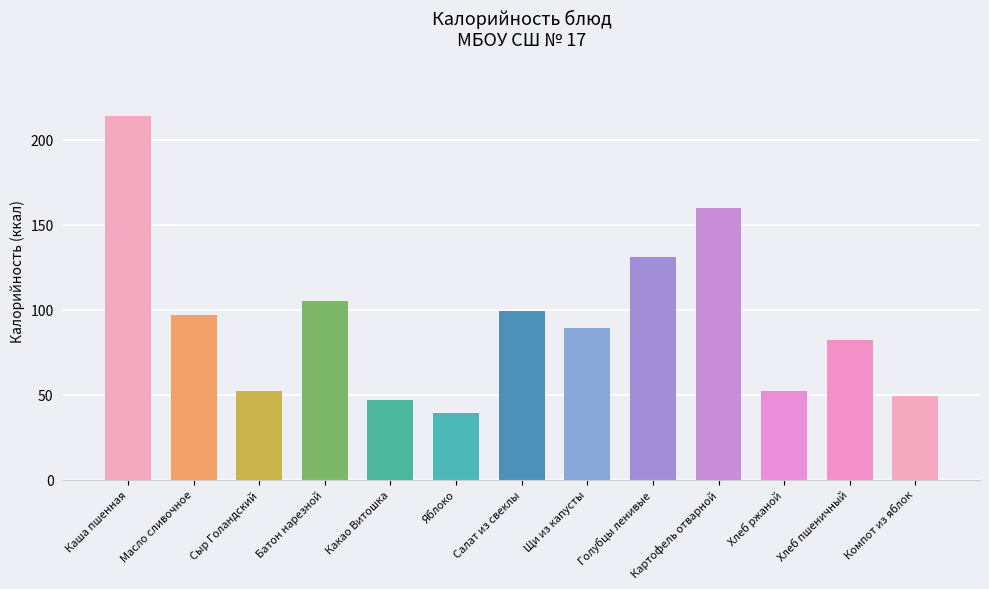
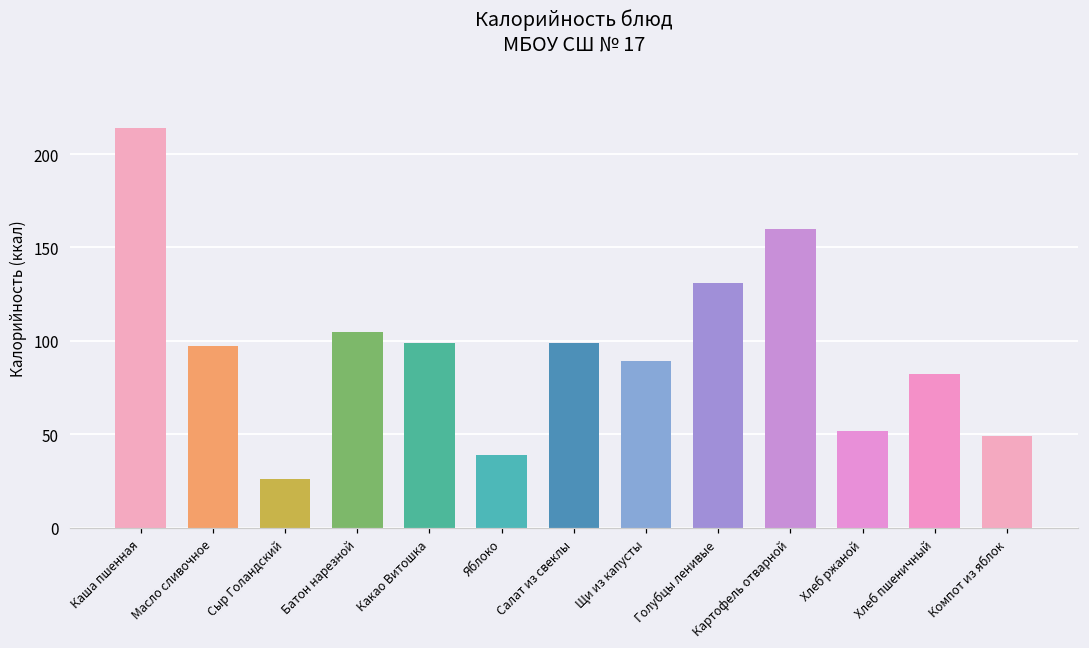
  {
    "Каша пшенная": 214,
    "Масло сливочное": 97,
-   "Сыр Голандский": 52,
+   "Сыр Голандский": 26,
    "Батон нарезной": 105,
-   "Какао Витошка": 47,
+   "Какао Витошка": 99,
    "Яблоко": 39,
    "Салат из свеклы": 99,
    "Щи из капусты": 89,
    "Голубцы ленивые": 131,
    "Картофель отварной": 160,
    "Хлеб ржаной": 52,
    "Хлеб пшеничный": 82,
    "Компот из яблок": 49
  }
